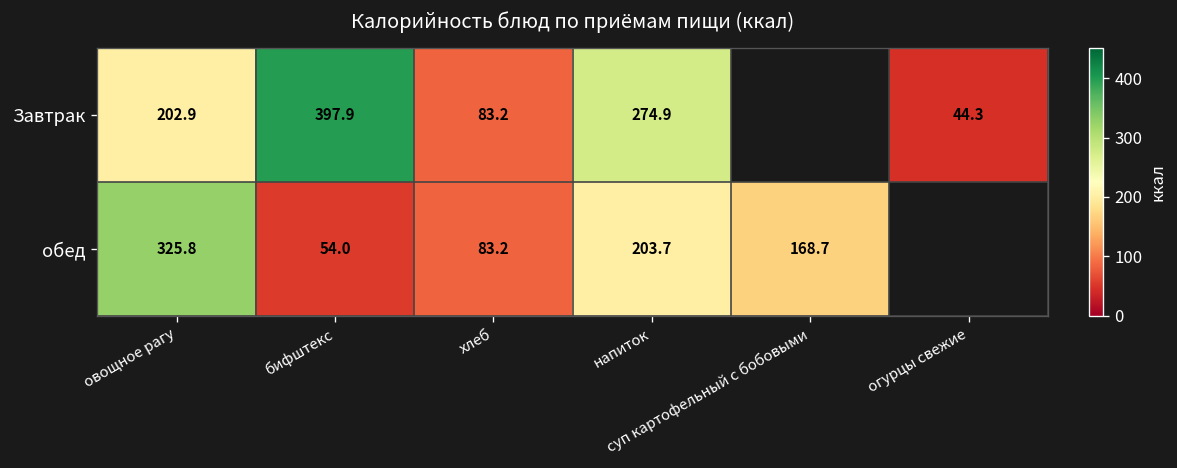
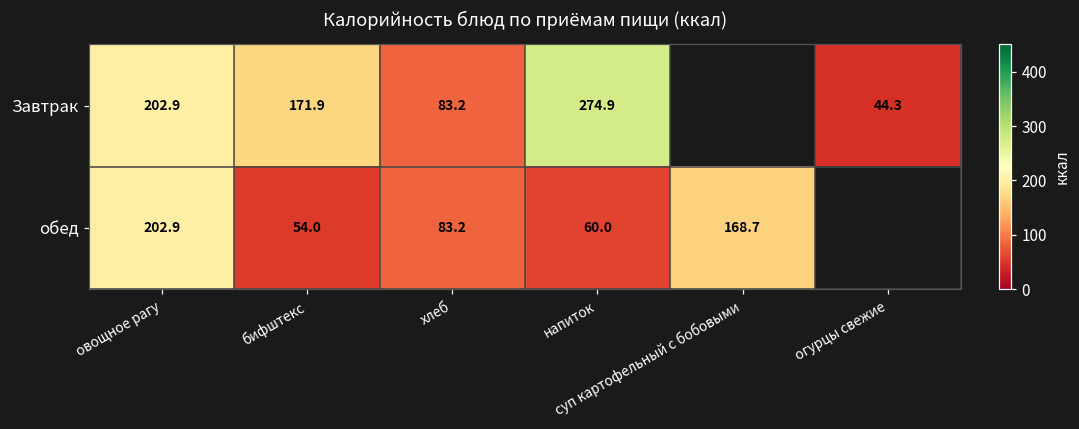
  {
    "Завтрак": {
      "овощное рагу": 202.9,
-     "бифштекс": 397.9,
+     "бифштекс": 171.9,
      "хлеб": 83.2,
      "напиток": 274.9,
      "огурцы свежие": 44.3
    },
    "обед": {
-     "овощное рагу": 325.8,
+     "овощное рагу": 202.9,
      "бифштекс": 54.0,
      "хлеб": 83.2,
-     "напиток": 203.7,
+     "напиток": 60.0,
      "суп картофельный с бобовыми": 168.7
    }
  }
